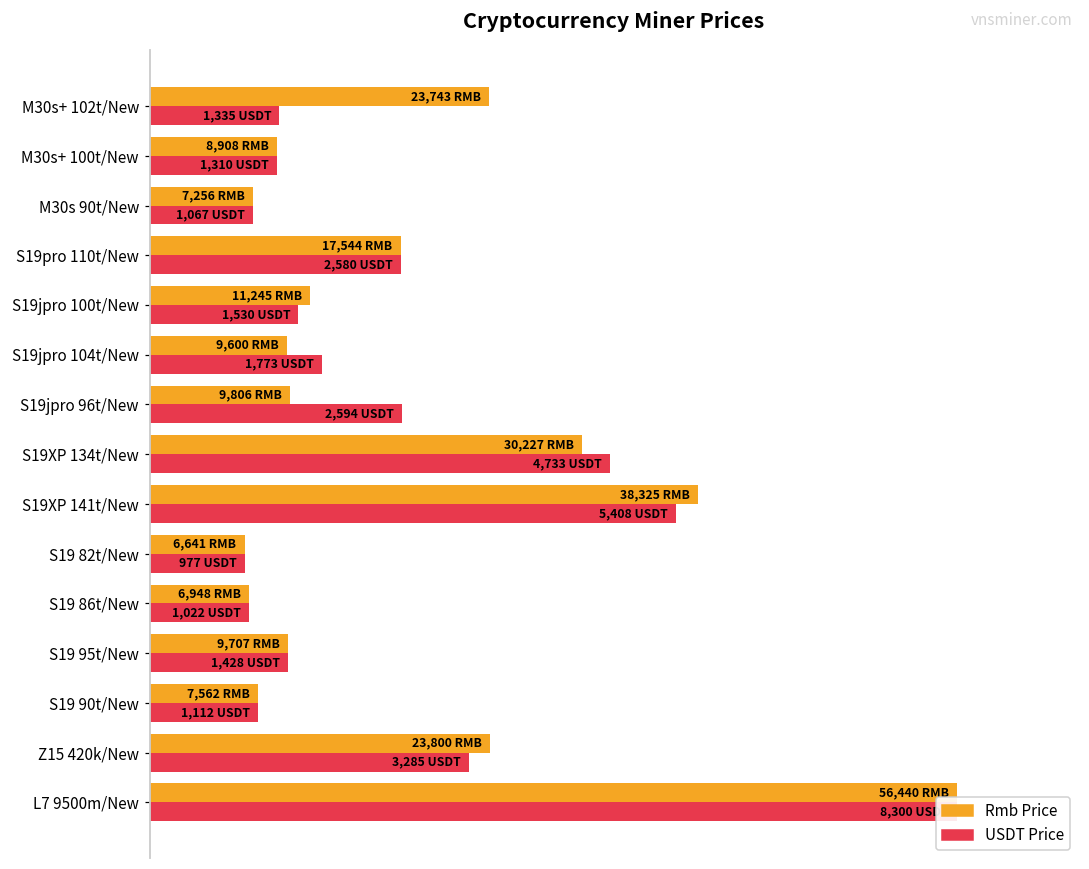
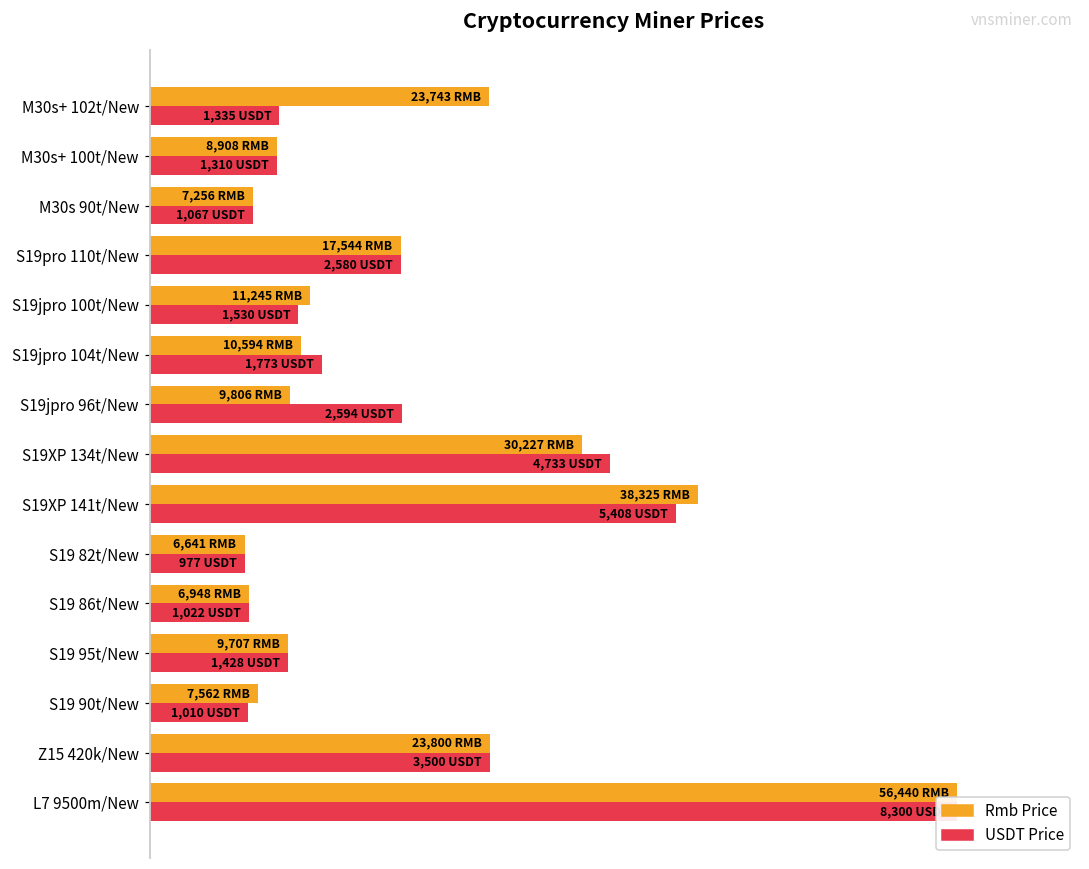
  {
    "Rmb Price": {
-     "S19jpro 104t/New": "9,600"
+     "S19jpro 104t/New": "10,594"
    },
    "USDT Price": {
-     "S19 90t/New": "1,112",
-     "Z15 420k/New": "3,285"
+     "S19 90t/New": "1,010",
+     "Z15 420k/New": "3,500"
    }
  }
